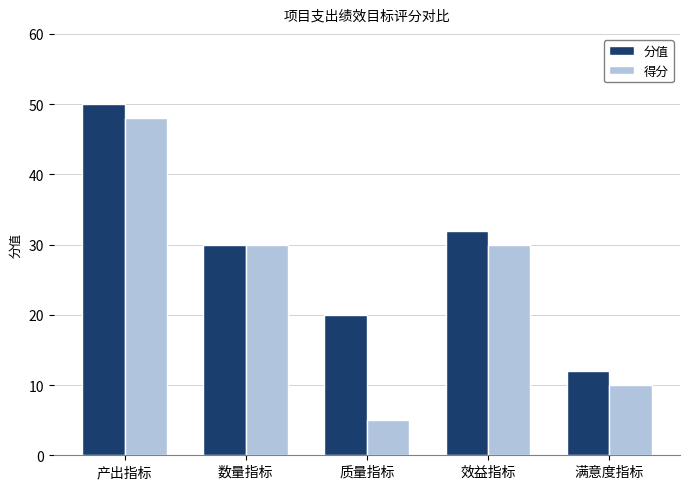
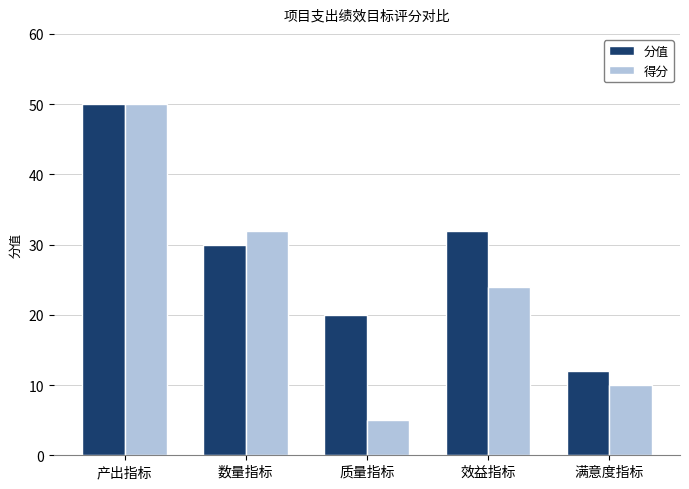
  {
    "分值": {
      "产出指标": 50,
      "数量指标": 30,
      "质量指标": 20,
      "效益指标": 32,
      "满意度指标": 12
    },
    "得分": {
-     "产出指标": 48,
-     "数量指标": 30,
+     "产出指标": 50,
+     "数量指标": 32,
      "质量指标": 5,
-     "效益指标": 30,
+     "效益指标": 24,
      "满意度指标": 10
    }
  }
